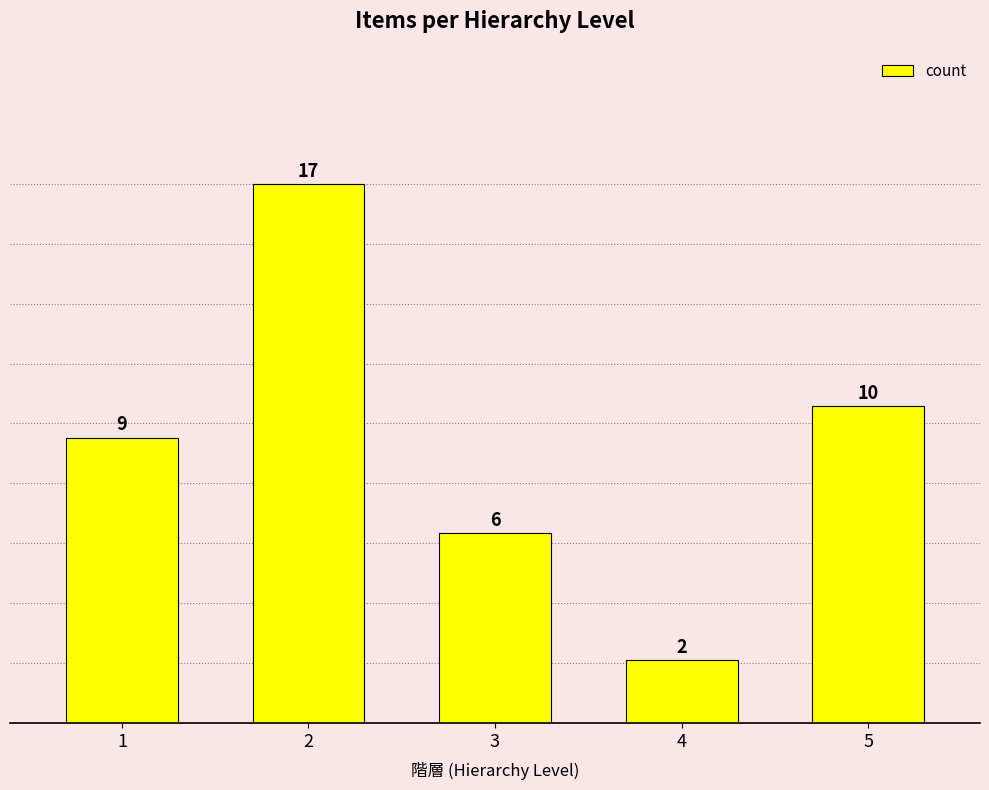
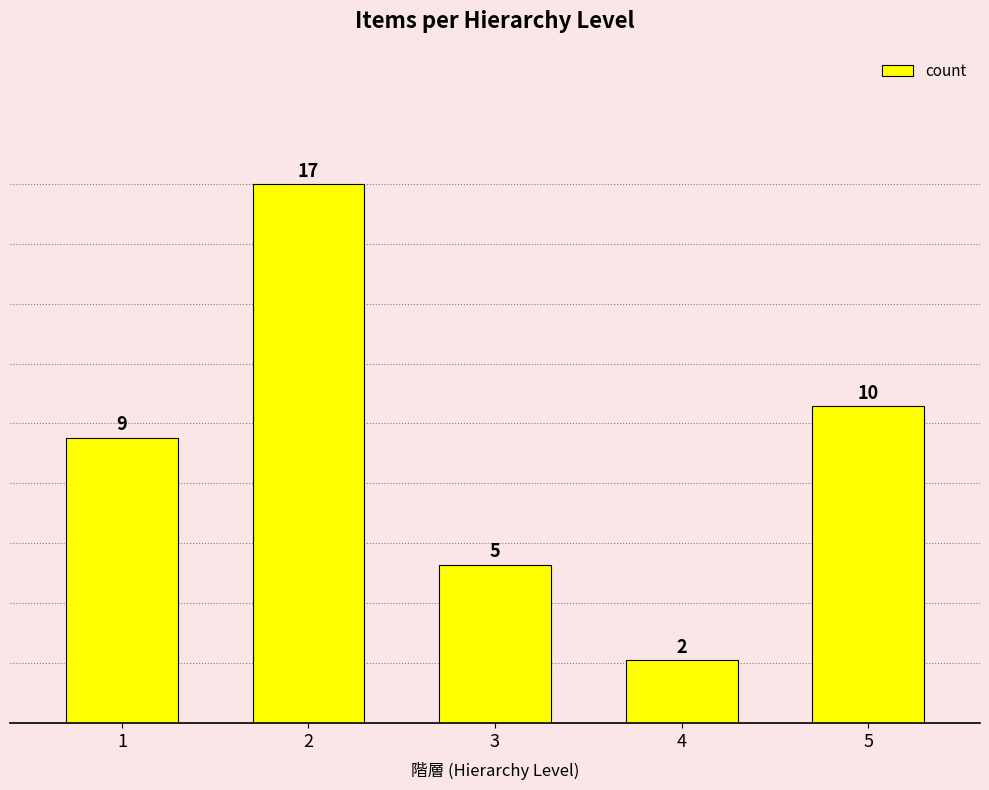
  {
    "1": 9,
    "2": 17,
-   "3": 6,
+   "3": 5,
    "4": 2,
    "5": 10
  }
